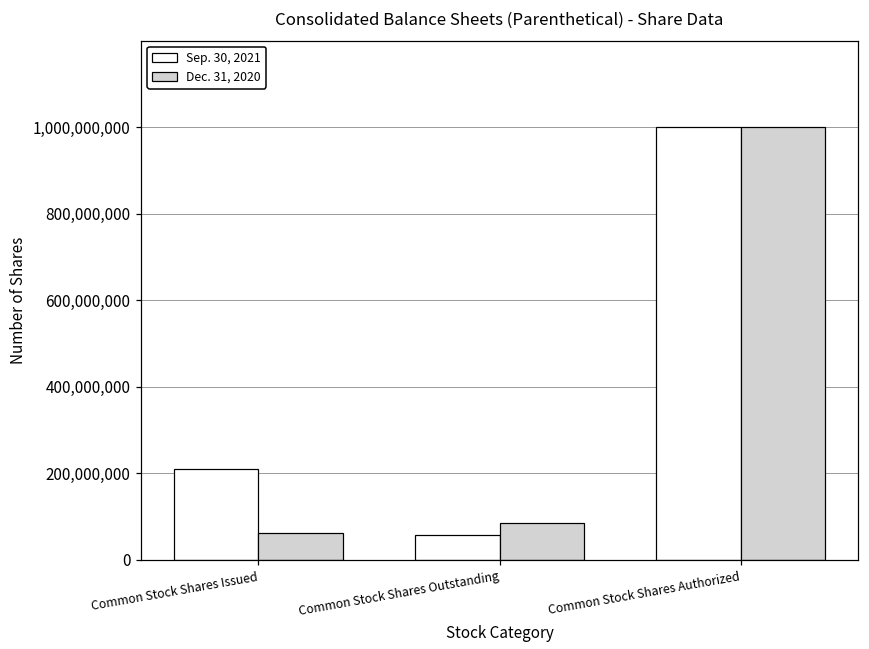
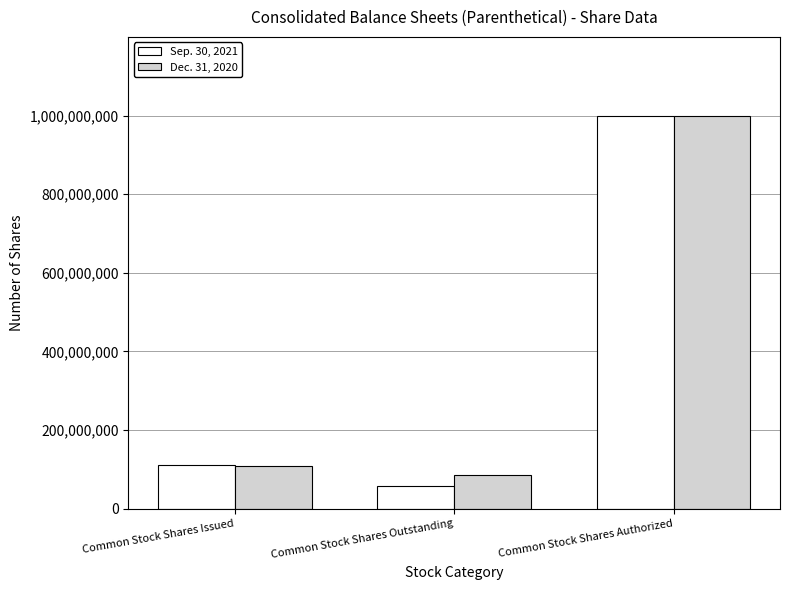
  {
    "Sep. 30, 2021": {
-     "Common Stock Shares Issued": "210,000,000",
+     "Common Stock Shares Issued": "110,000,000",
      "Common Stock Shares Outstanding": "60,000,000",
      "Common Stock Shares Authorized": "1,000,000,000"
    },
    "Dec. 31, 2020": {
-     "Common Stock Shares Issued": "60,000,000",
+     "Common Stock Shares Issued": "110,000,000",
      "Common Stock Shares Outstanding": "90,000,000",
      "Common Stock Shares Authorized": "1,000,000,000"
    }
  }
